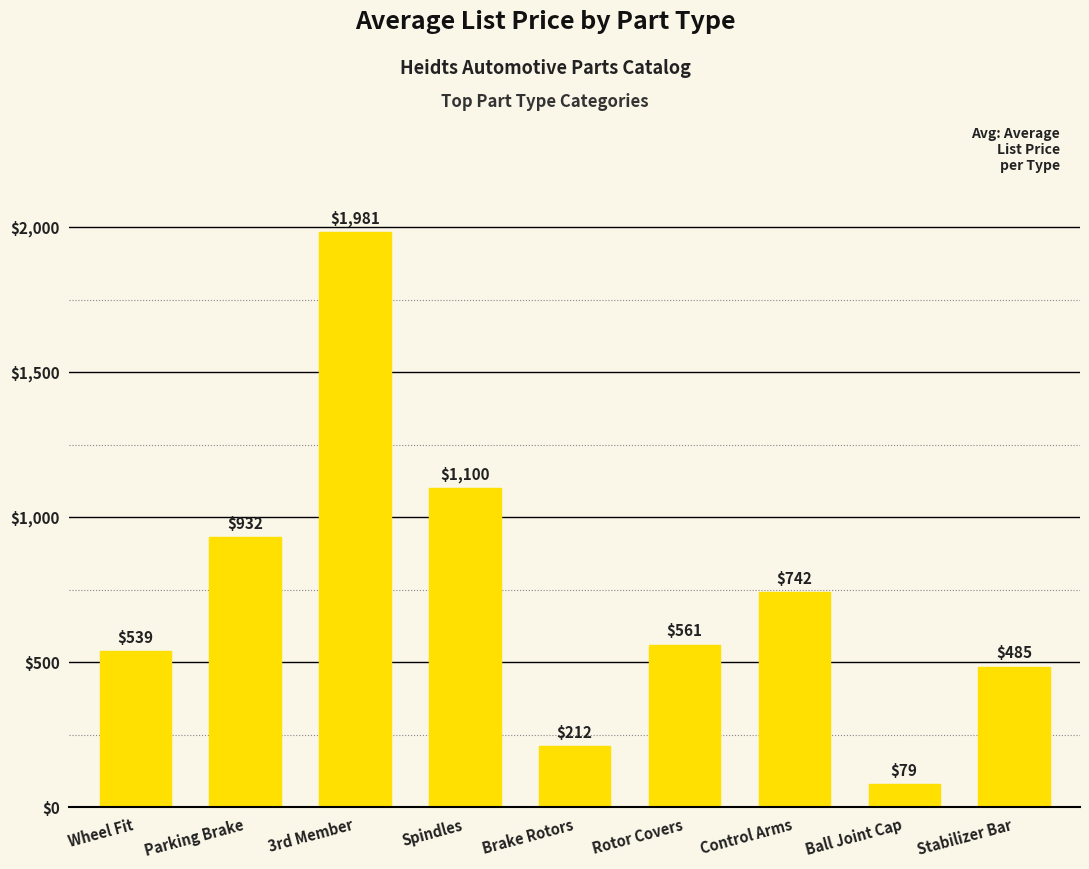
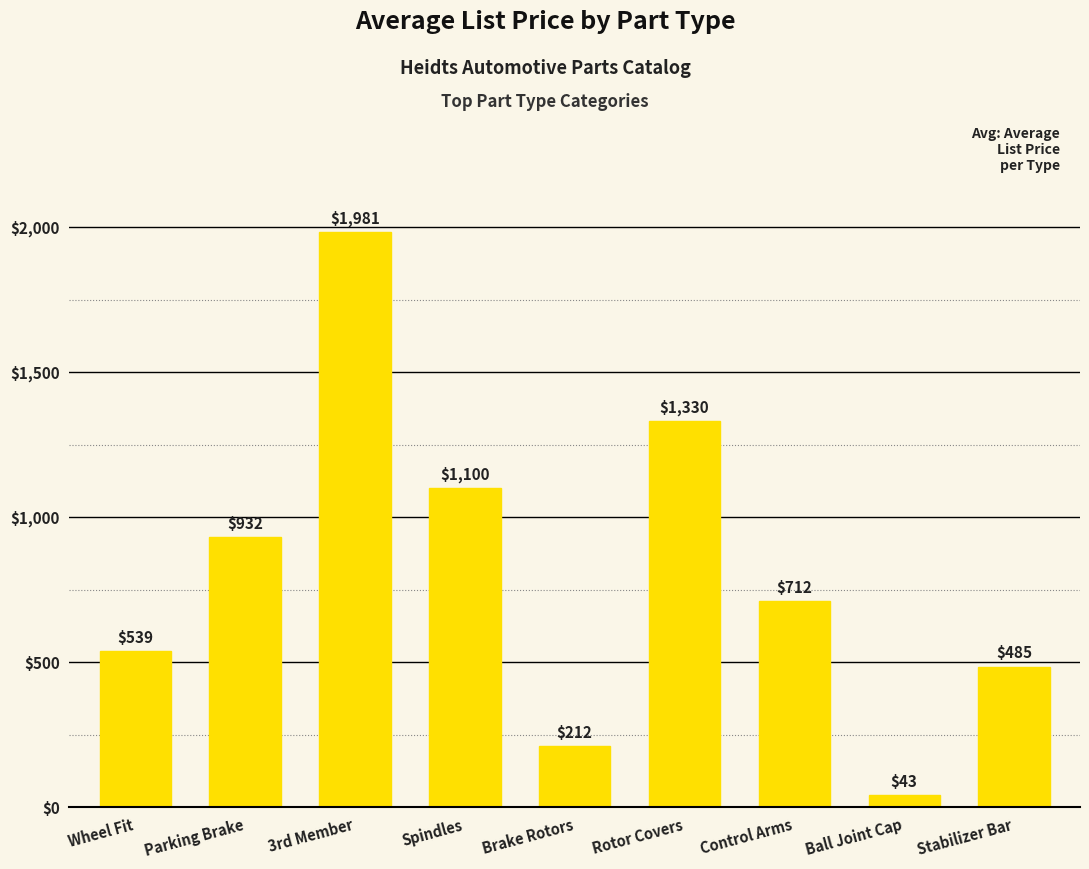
  {
    "Wheel Fit": "$539",
    "Parking Brake": "$932",
    "3rd Member": "$1,981",
    "Spindles": "$1,100",
    "Brake Rotors": "$212",
-   "Rotor Covers": "$561",
-   "Control Arms": "$742",
-   "Ball Joint Cap": "$79",
+   "Rotor Covers": "$1,330",
+   "Control Arms": "$712",
+   "Ball Joint Cap": "$43",
    "Stabilizer Bar": "$485"
  }
